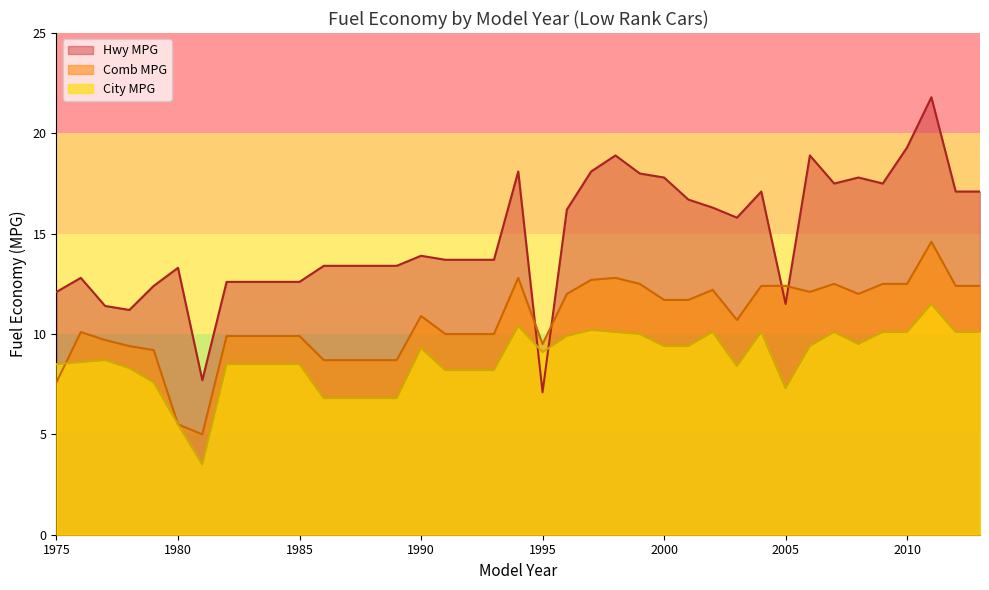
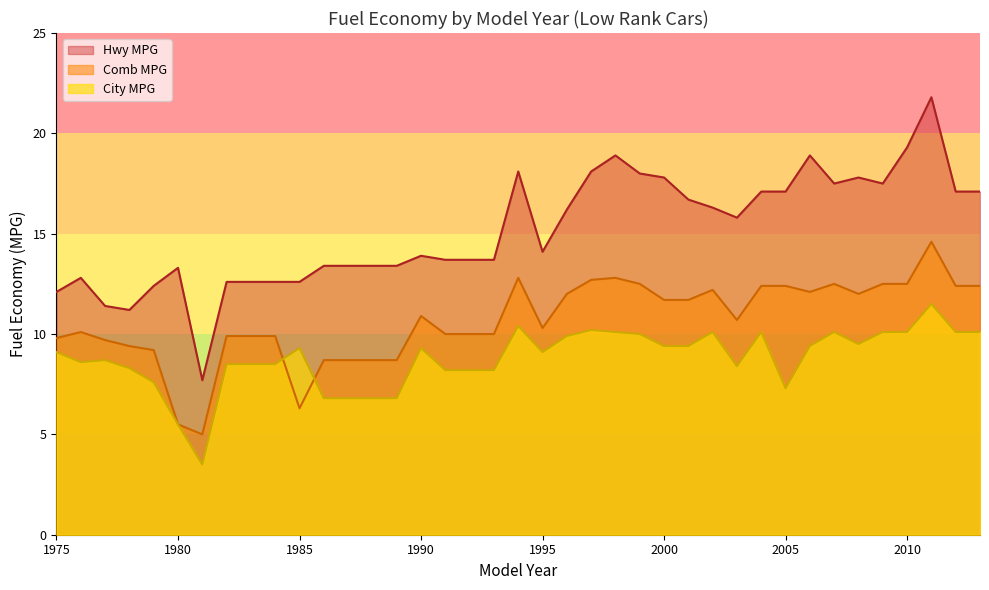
  {
    "Hwy MPG": {
      "1975": 12.1,
      "1980": 13.3,
      "1985": 12.6,
      "1990": 13.9,
-     "1995": 7.1,
+     "1995": 14.1,
      "2000": 17.8,
-     "2005": 11.5,
+     "2005": 17.1,
      "2010": 19.3
    },
    "Comb MPG": {
-     "1975": 7.6,
-     "1985": 9.9,
+     "1975": 9.8,
+     "1985": 6.3,
      "1990": 10.9,
-     "1995": 9.5,
+     "1995": 10.3,
      "2000": 11.7,
      "2005": 12.4,
      "2010": 12.5
    },
    "City MPG": {
-     "1975": 8.5,
-     "1985": 8.5,
+     "1975": 9.1,
+     "1985": 9.3,
      "1990": 9.3,
      "1995": 9.1,
      "2000": 9.4,
      "2005": 7.3,
      "2010": 10.1
    }
  }
